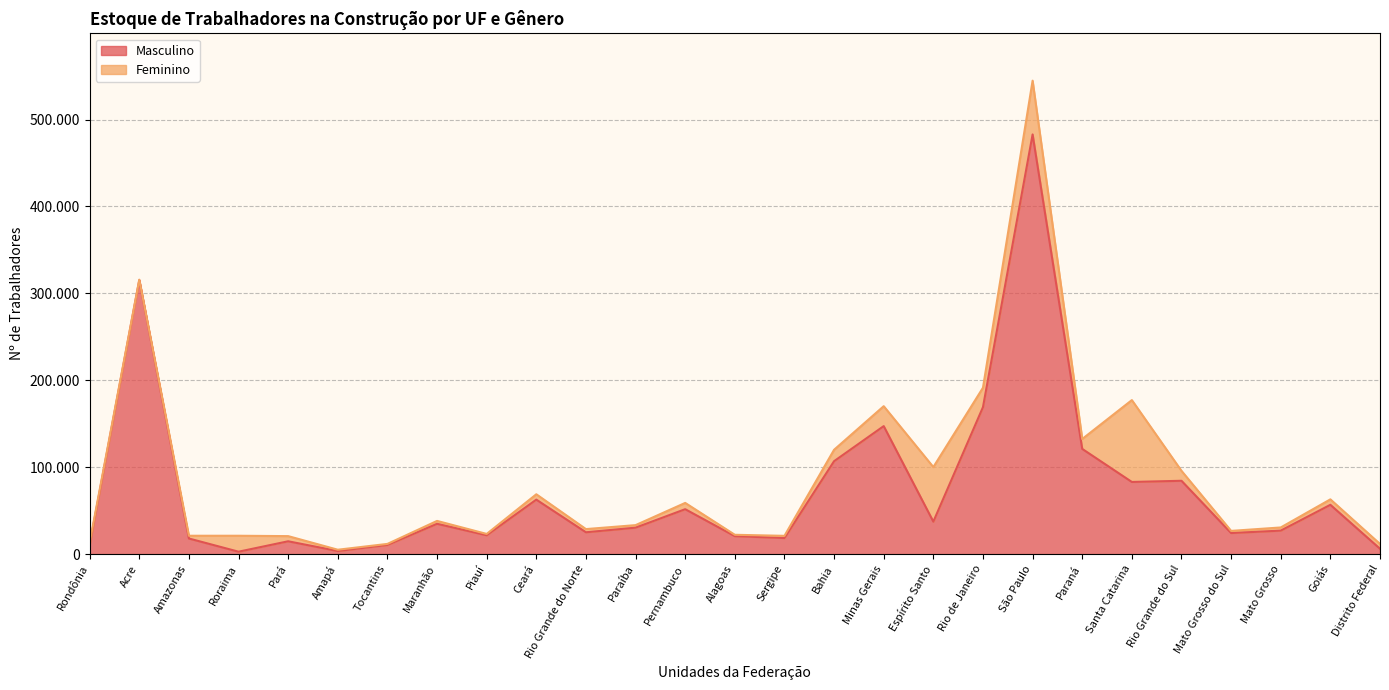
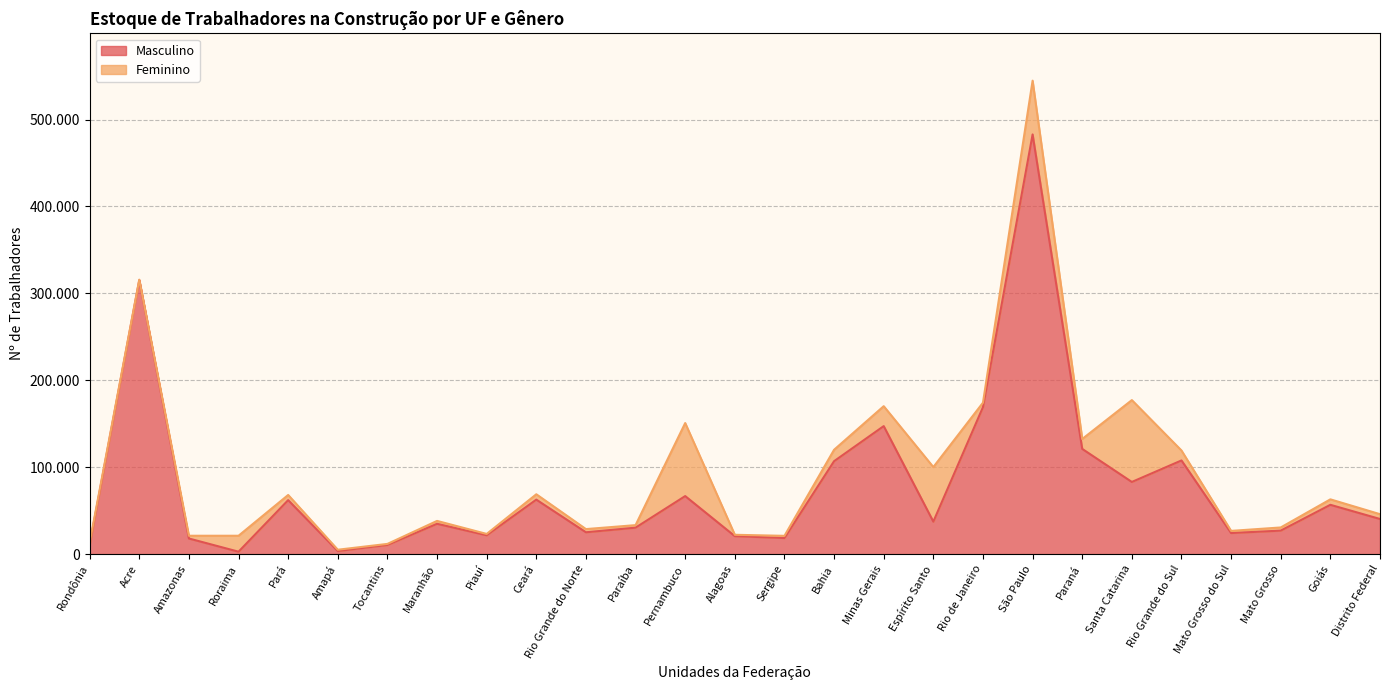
  {
    "Masculino": {
      "Amazonas": 20,
      "Roraima": 0,
-     "Pará": 10,
+     "Pará": 60,
      "Maranhão": 30,
      "Ceará": 60,
      "Rio Grande do Norte": 30,
      "Paraíba": 30,
-     "Pernambuco": 50,
+     "Pernambuco": 70,
      "Bahia": 110,
      "Minas Gerais": 150,
      "Espírito Santo": 40,
      "Rio de Janeiro": 170,
      "São Paulo": 480,
      "Paraná": 120,
      "Santa Catarina": 80,
-     "Rio Grande do Sul": 80,
+     "Rio Grande do Sul": 110,
      "Mato Grosso": 30,
      "Goiás": 60,
-     "Distrito Federal": 10
+     "Distrito Federal": 40
    },
    "Feminino": {
      "Amazonas": 0,
      "Roraima": 20,
      "Pará": 10,
      "Maranhão": 0,
      "Ceará": 10,
      "Rio Grande do Norte": 0,
      "Paraíba": 0,
-     "Pernambuco": 10,
+     "Pernambuco": 80,
      "Bahia": 10,
      "Minas Gerais": 20,
      "Espírito Santo": 60,
-     "Rio de Janeiro": 20,
+     "Rio de Janeiro": 10,
      "São Paulo": 60,
      "Paraná": 10,
      "Santa Catarina": 90,
      "Rio Grande do Sul": 10,
      "Mato Grosso": 0,
      "Goiás": 10,
      "Distrito Federal": 10
    }
  }
